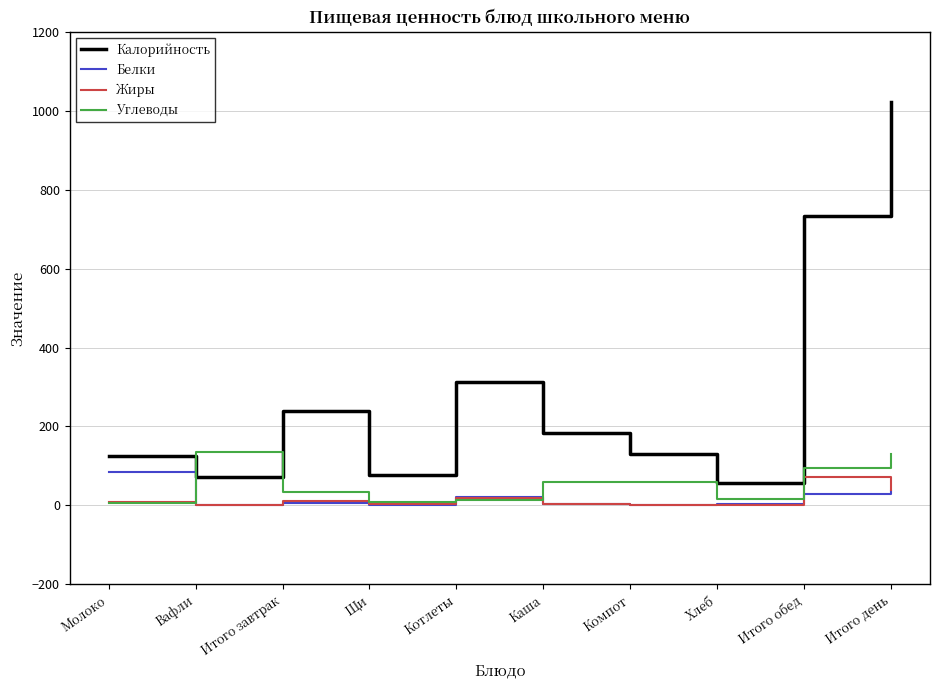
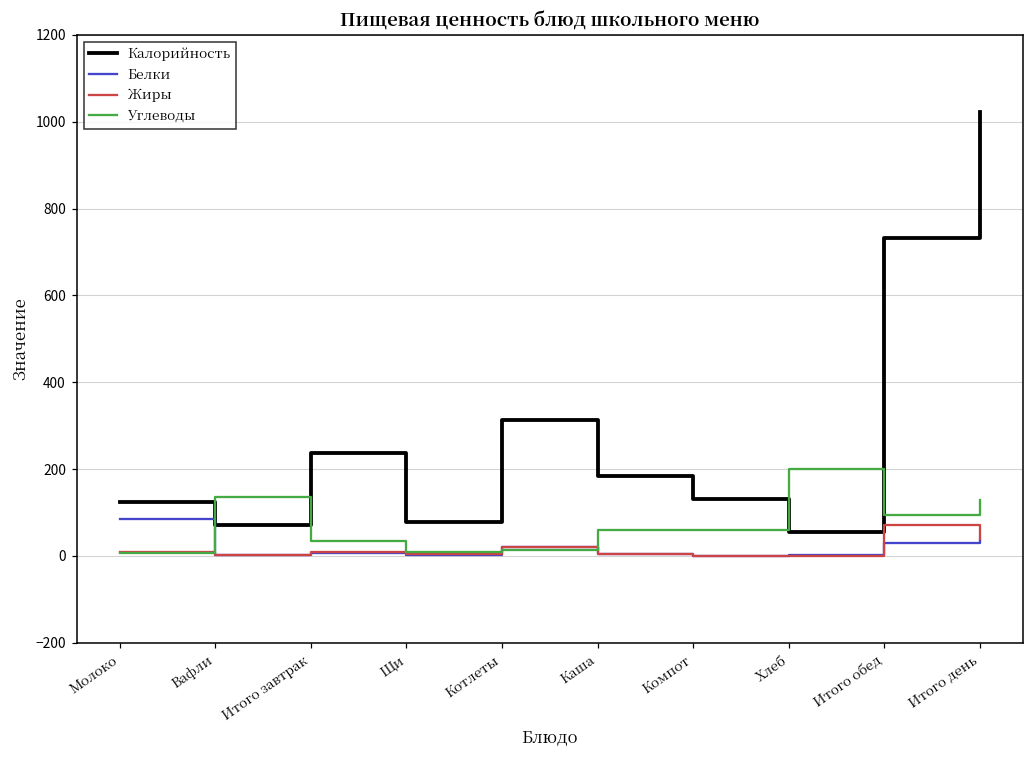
  {
    "Калорийность": {
      "Молоко": 120,
      "Вафли": 70,
      "Итого завтрак": 240,
      "Щи": 80,
      "Котлеты": 310,
      "Каша": 180,
      "Компот": 130,
      "Хлеб": 60,
      "Итого обед": 730,
      "Итого день": 1020
    },
    "Белки": {
      "Молоко": 90,
      "Итого обед": 30
    },
    "Жиры": {
      "Итого обед": 70
    },
    "Углеводы": {
      "Вафли": 140,
      "Итого завтрак": 30,
      "Котлеты": 10,
      "Каша": 60,
      "Компот": 60,
-     "Хлеб": 20,
+     "Хлеб": 200,
      "Итого обед": 100,
      "Итого день": 130
    }
  }
